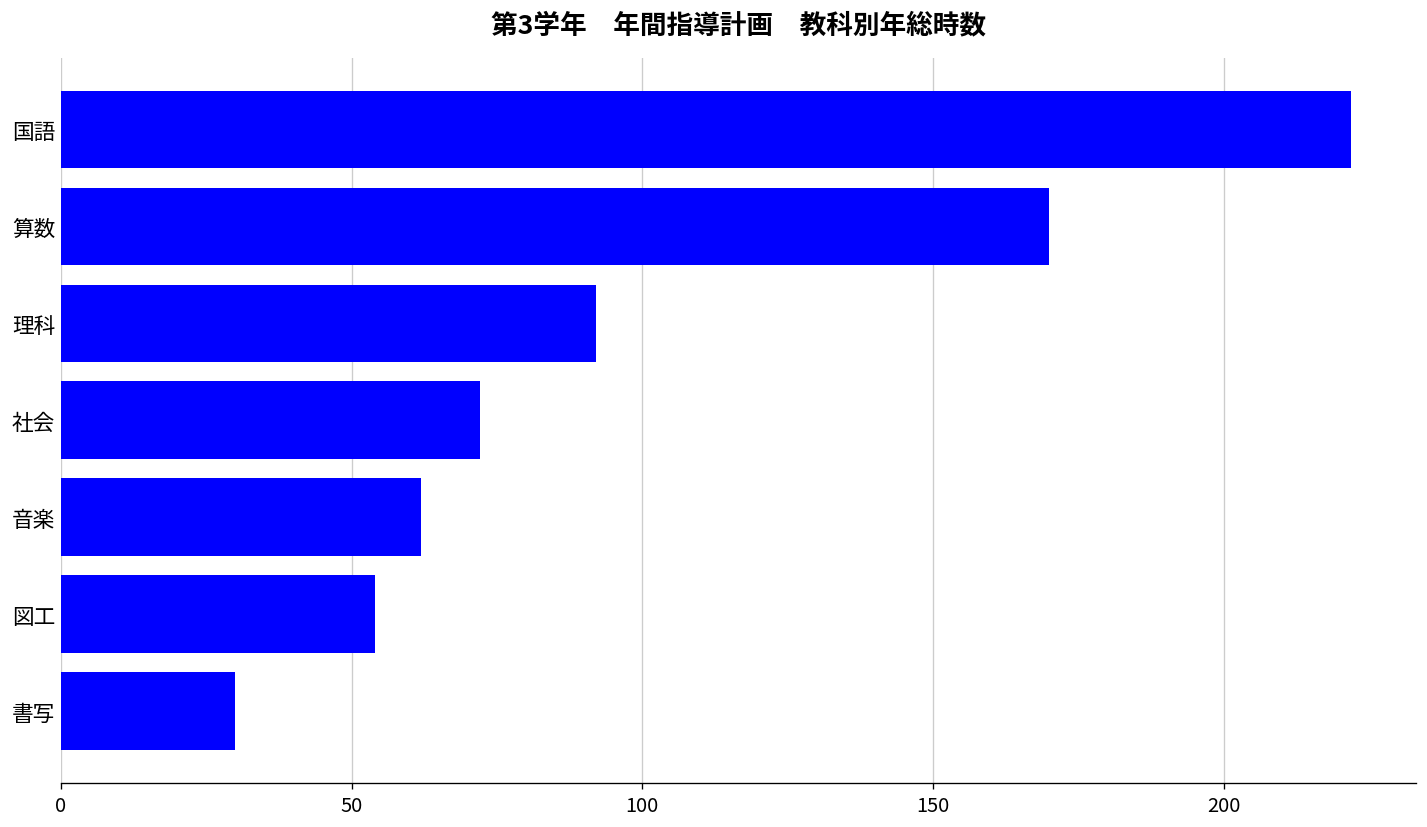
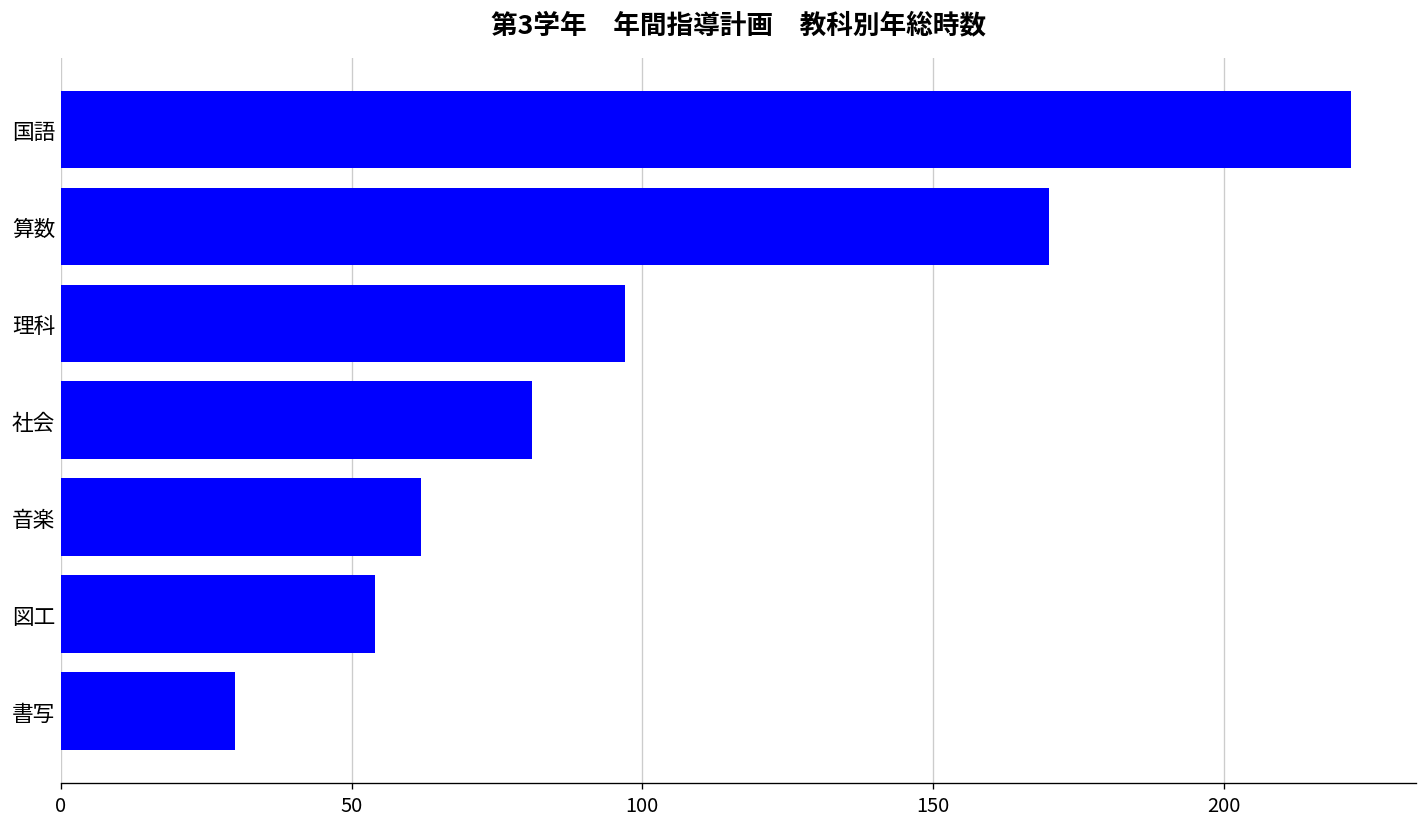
  {
    "国語": 222,
    "算数": 170,
-   "理科": 92,
-   "社会": 72,
+   "理科": 97,
+   "社会": 81,
    "音楽": 62,
    "図工": 54,
    "書写": 30
  }
